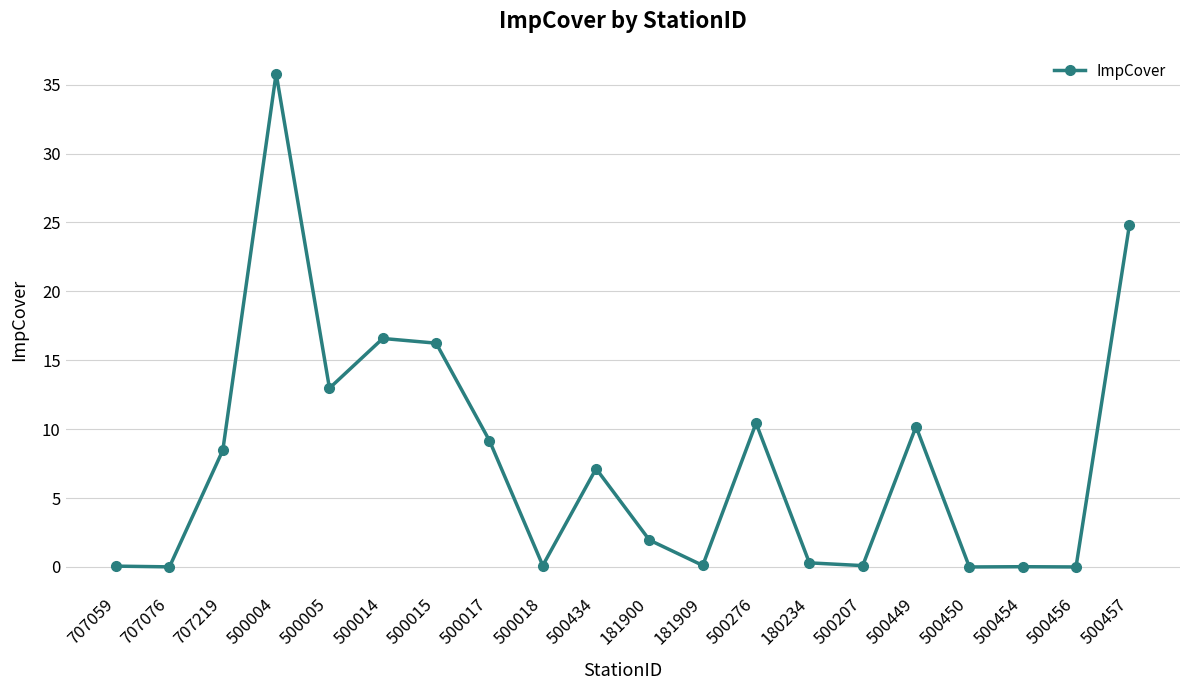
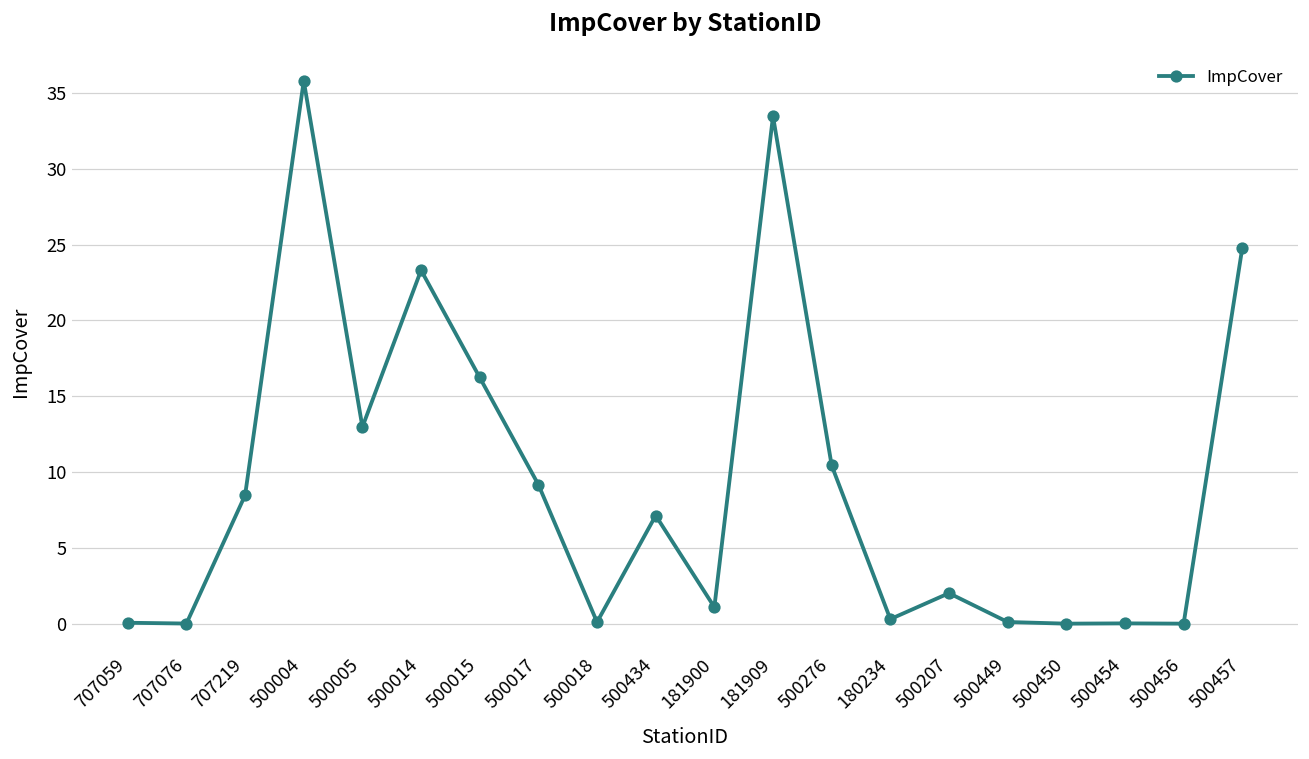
  {
    "707059": 0.1,
    "707076": 0.0,
    "707219": 8.5,
    "500004": 35.8,
    "500005": 13.0,
-   "500014": 16.6,
+   "500014": 23.3,
    "500015": 16.2,
    "500017": 9.2,
    "500018": 0.1,
    "500434": 7.1,
-   "181900": 2.0,
-   "181909": 0.1,
+   "181900": 1.1,
+   "181909": 33.5,
    "500276": 10.4,
    "180234": 0.3,
-   "500207": 0.1,
-   "500449": 10.2,
+   "500207": 2.0,
+   "500449": 0.1,
    "500450": 0.0,
    "500454": 0.0,
    "500456": 0.0,
    "500457": 24.8
  }
